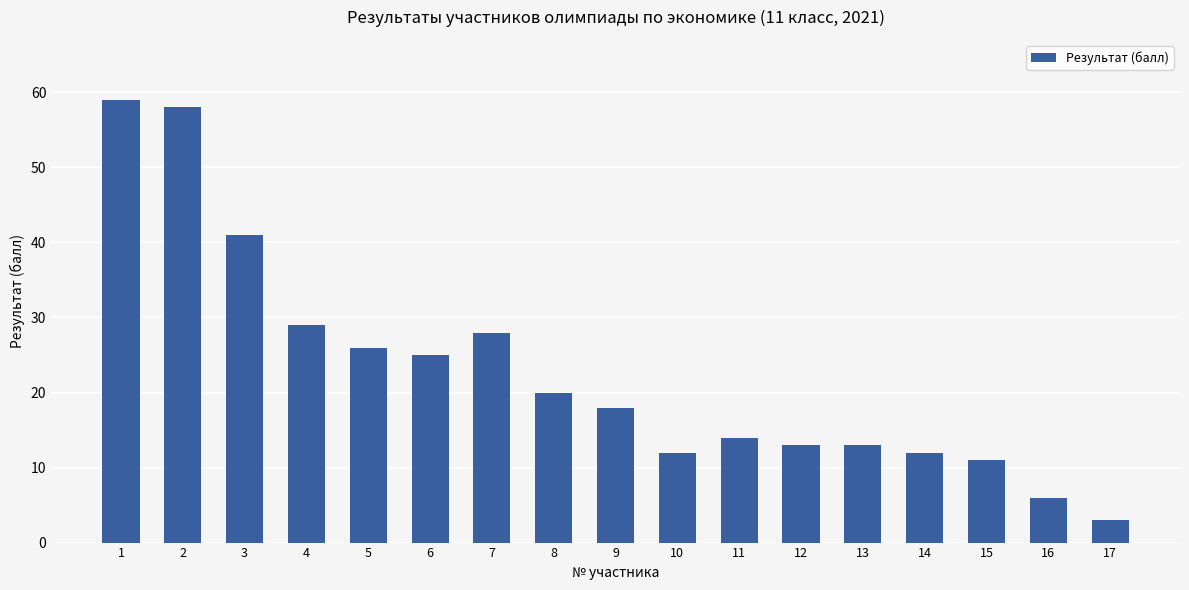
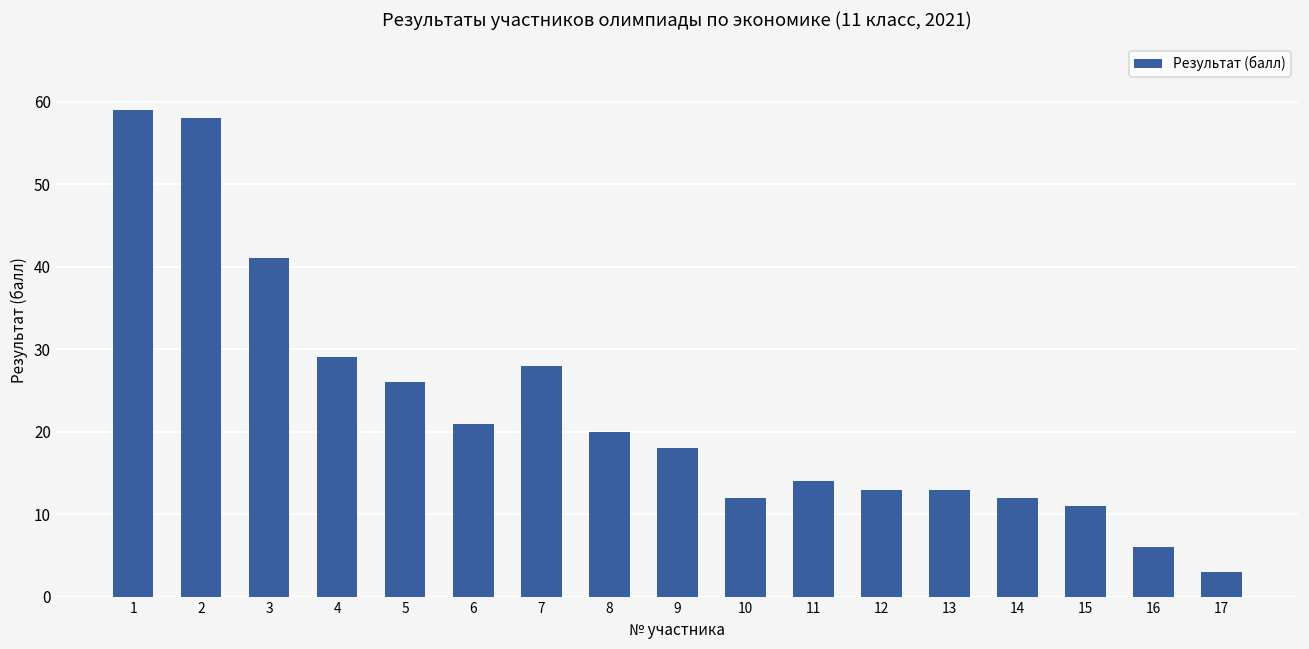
  {
    "1": 59,
    "2": 58,
    "3": 41,
    "4": 29,
    "5": 26,
-   "6": 25,
+   "6": 21,
    "7": 28,
    "8": 20,
    "9": 18,
    "10": 12,
    "11": 14,
    "12": 13,
    "13": 13,
    "14": 12,
    "15": 11,
    "16": 6,
    "17": 3
  }
